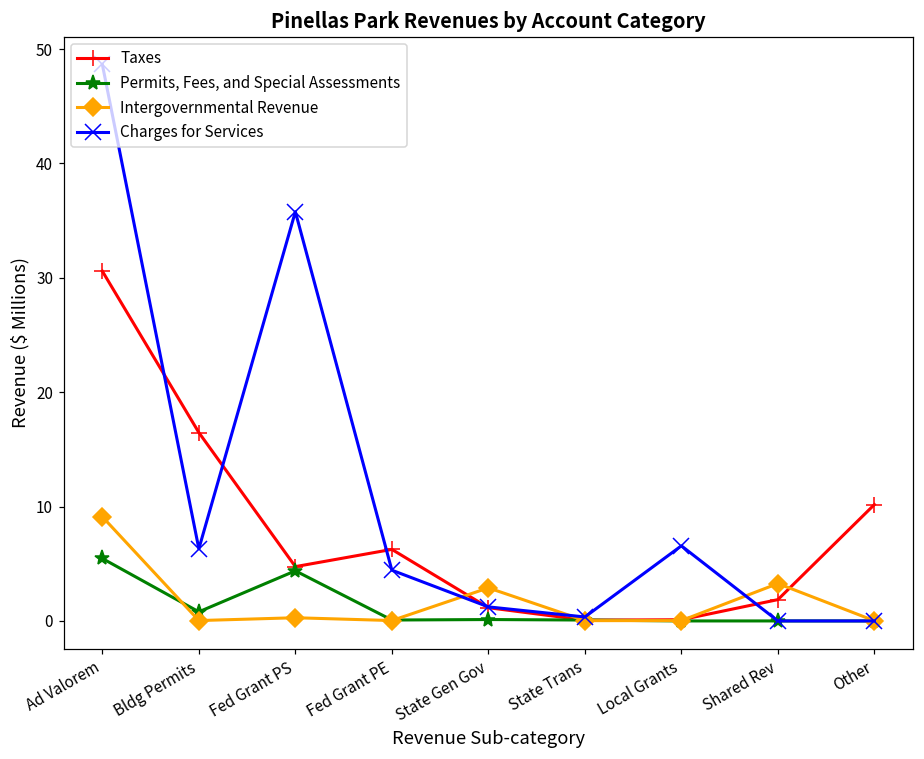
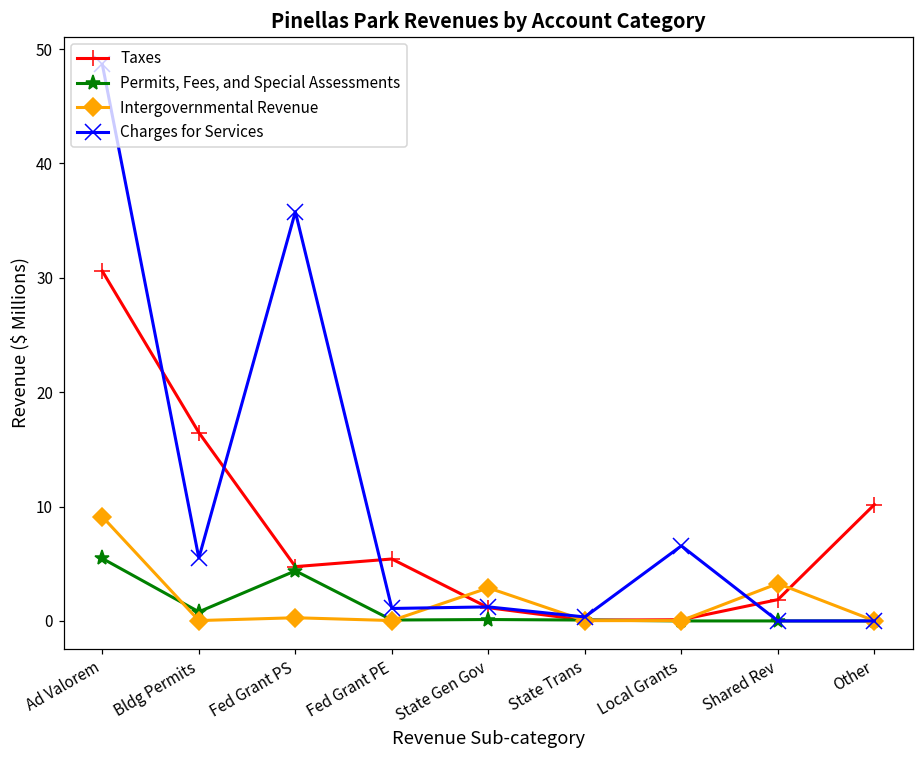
  {
    "Taxes": {
      "Ad Valorem": 30.6,
      "Bldg Permits": 16.5,
      "Fed Grant PS": 4.7,
-     "Fed Grant PE": 6.3,
+     "Fed Grant PE": 5.4,
      "Shared Rev": 1.9,
      "Other": 10.2
    },
    "Permits, Fees, and Special Assessments": {
      "Ad Valorem": 5.5,
      "Bldg Permits": 0.8,
      "Fed Grant PS": 4.4,
      "State Gen Gov": 0.1
    },
    "Intergovernmental Revenue": {
      "Ad Valorem": 9.1,
      "Bldg Permits": 0.0,
      "Fed Grant PS": 0.3,
      "State Gen Gov": 2.9,
      "Shared Rev": 3.3
    },
    "Charges for Services": {
-     "Bldg Permits": 6.3,
+     "Bldg Permits": 5.5,
      "Fed Grant PS": 35.8,
-     "Fed Grant PE": 4.4,
+     "Fed Grant PE": 1.1,
      "State Trans": 0.3,
      "Local Grants": 6.6
    }
  }
